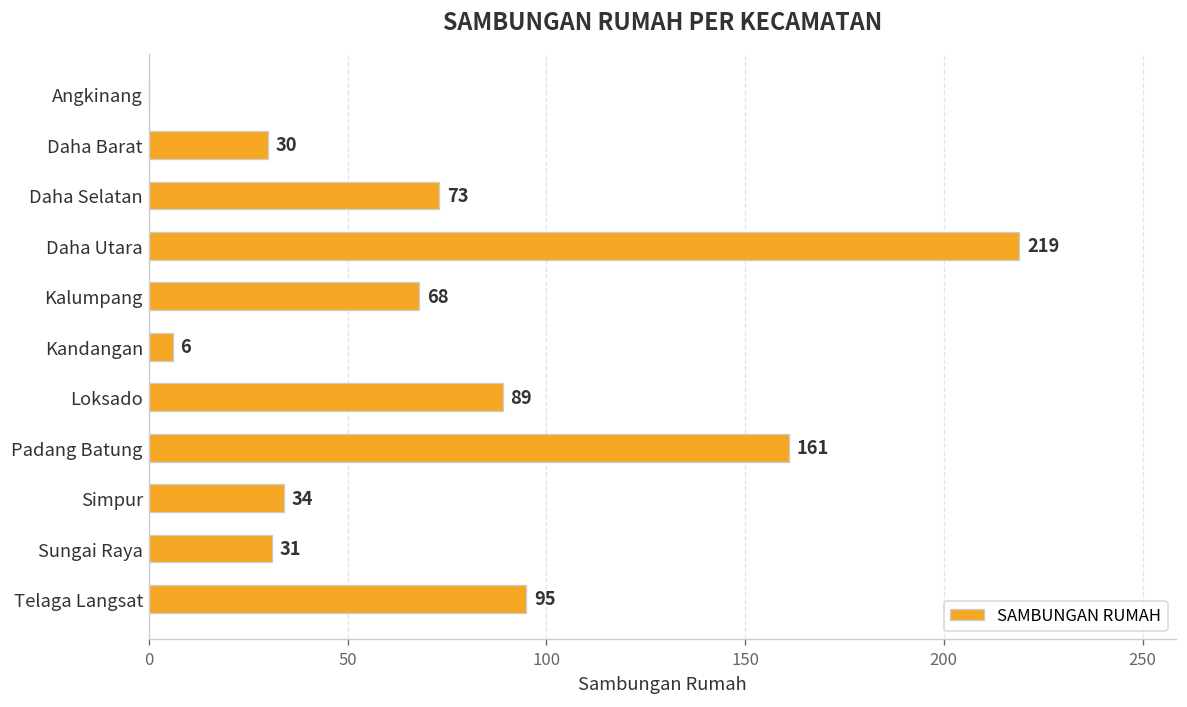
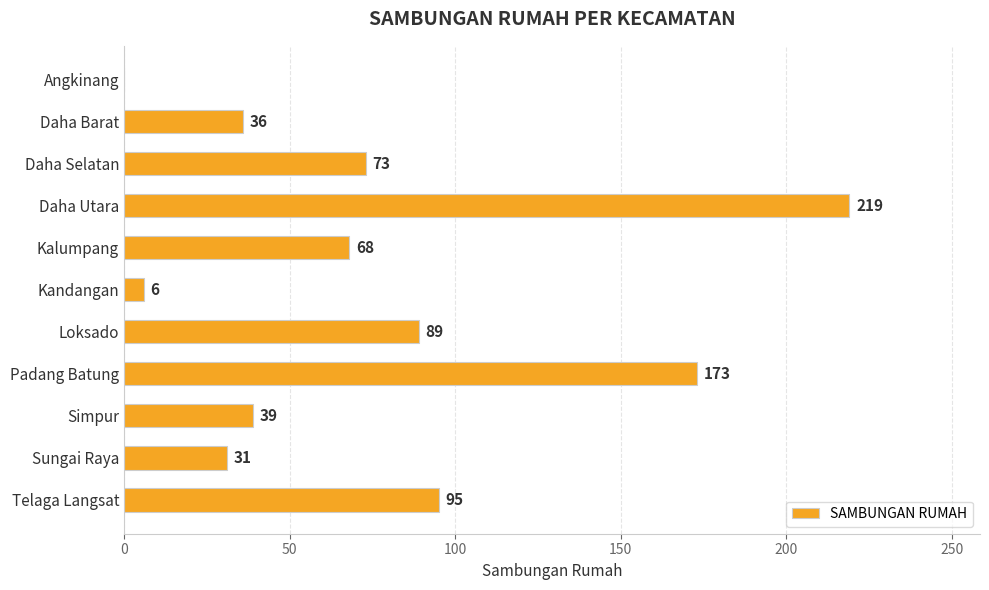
  {
-   "Daha Barat": 30,
+   "Daha Barat": 36,
    "Daha Selatan": 73,
    "Daha Utara": 219,
    "Kalumpang": 68,
    "Kandangan": 6,
    "Loksado": 89,
-   "Padang Batung": 161,
-   "Simpur": 34,
+   "Padang Batung": 173,
+   "Simpur": 39,
    "Sungai Raya": 31,
    "Telaga Langsat": 95
  }
